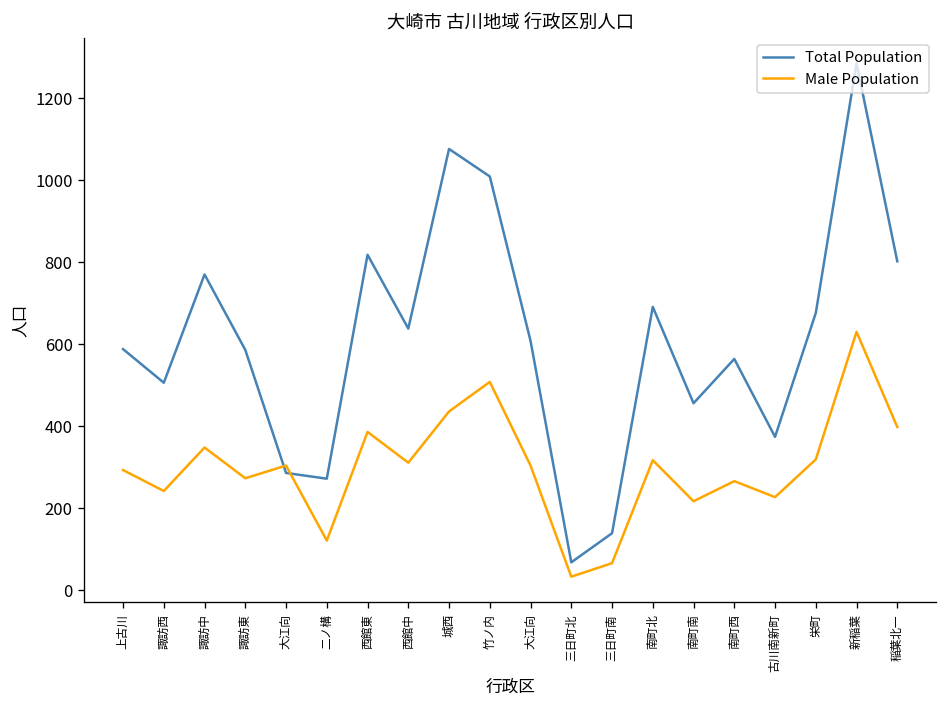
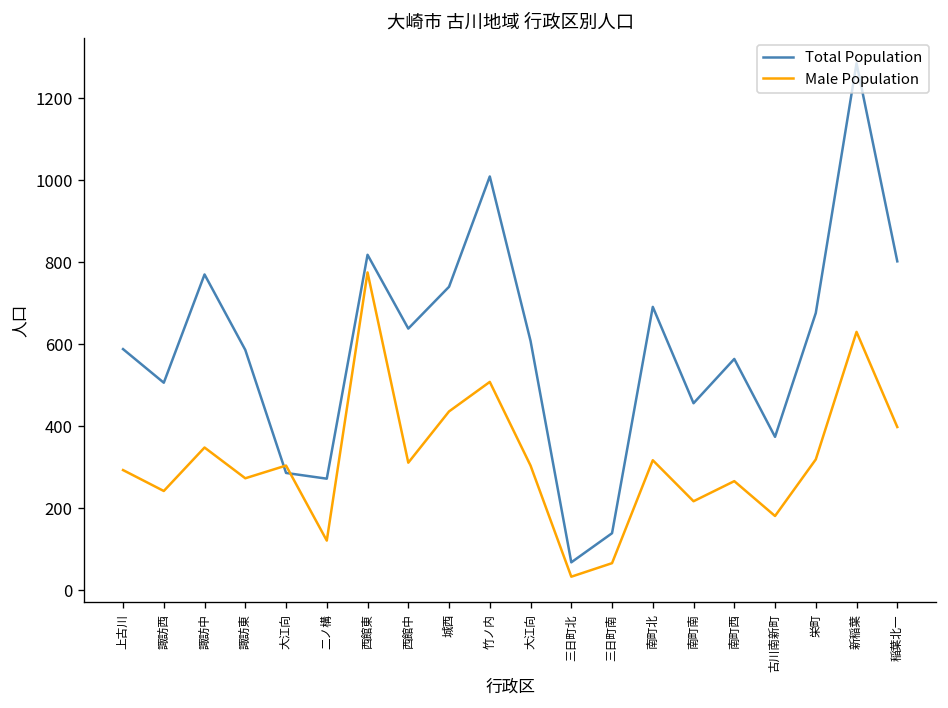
  {
    "Total Population": {
      "上古川": 590,
      "諏訪西": 510,
      "諏訪中": 770,
      "諏訪東": 590,
      "二ノ構": 270,
      "西館東": 820,
      "西館中": 640,
-     "城西": 1080,
+     "城西": 740,
      "竹ノ内": 1010,
      "三日町北": 70,
      "三日町南": 140,
      "南町北": 690,
      "南町南": 460,
      "南町西": 560,
      "古川南新町": 370,
      "栄町": 680,
      "稲葉北一": 800
    },
    "Male Population": {
      "上古川": 290,
      "諏訪西": 240,
      "諏訪中": 350,
      "諏訪東": 270,
      "二ノ構": 120,
-     "西館東": 390,
+     "西館東": 780,
      "西館中": 310,
      "城西": 440,
      "竹ノ内": 510,
      "三日町北": 30,
      "三日町南": 70,
      "南町北": 320,
      "南町南": 220,
      "南町西": 270,
-     "古川南新町": 230,
+     "古川南新町": 180,
      "栄町": 320,
      "新稲葉": 630,
      "稲葉北一": 400
    }
  }
